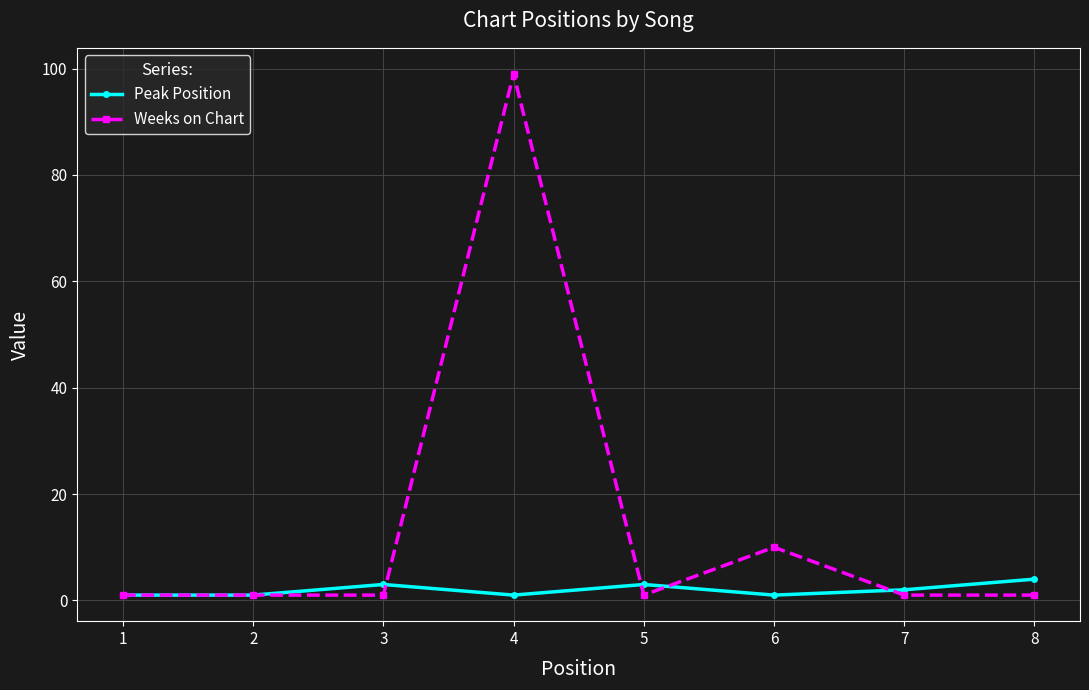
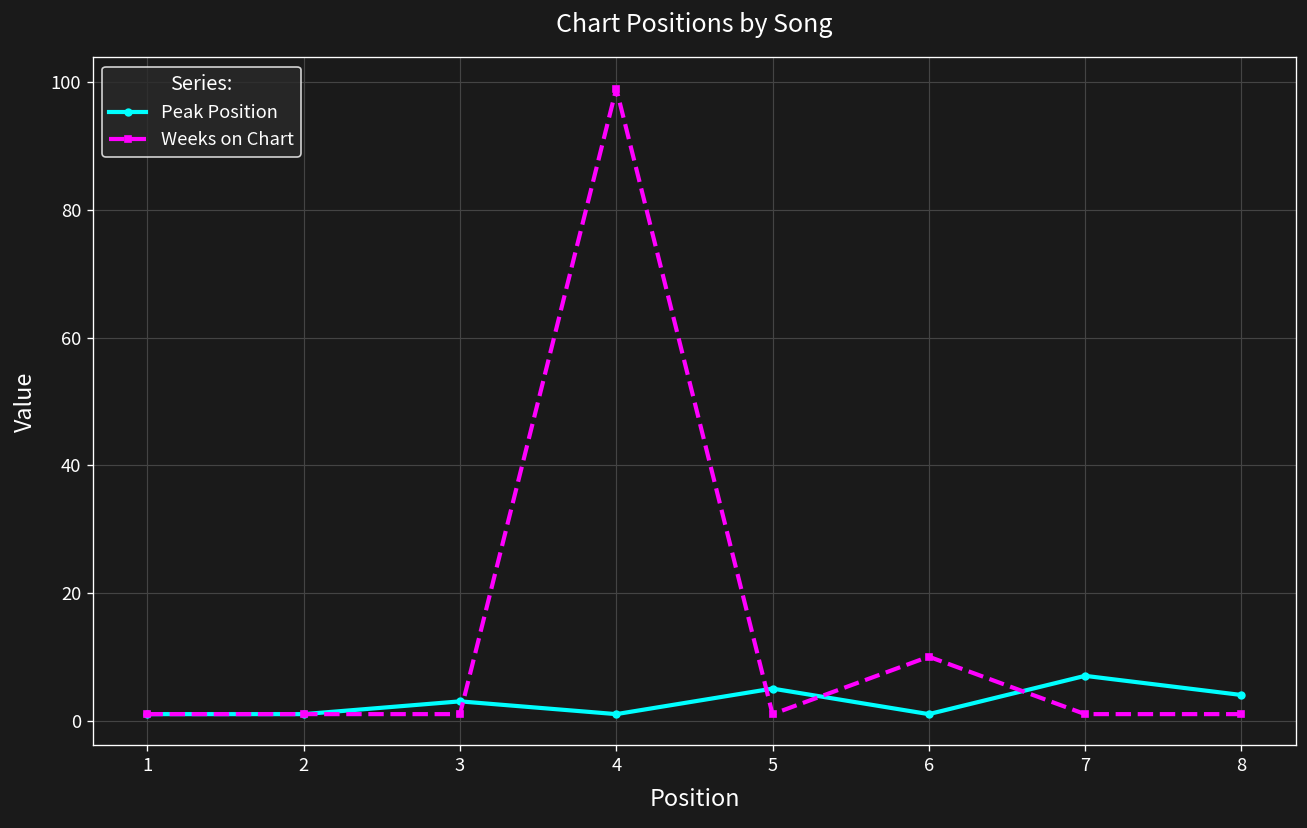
  {
    "Peak Position": {
      "3": 3,
      "4": 1,
-     "5": 3,
+     "5": 5,
      "6": 1,
-     "7": 2,
+     "7": 7,
      "8": 4
    },
    "Weeks on Chart": {
      "3": 1,
      "4": 99,
      "5": 1,
      "6": 10,
      "7": 1,
      "8": 1
    }
  }
